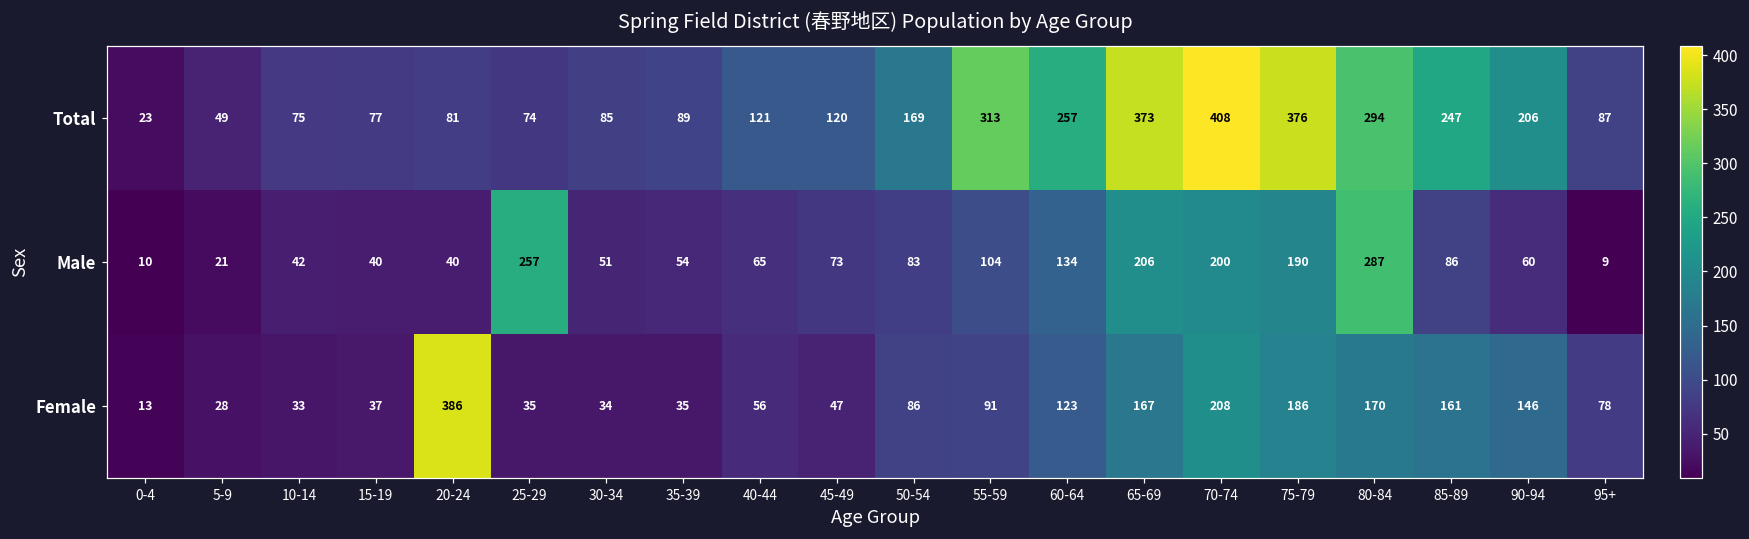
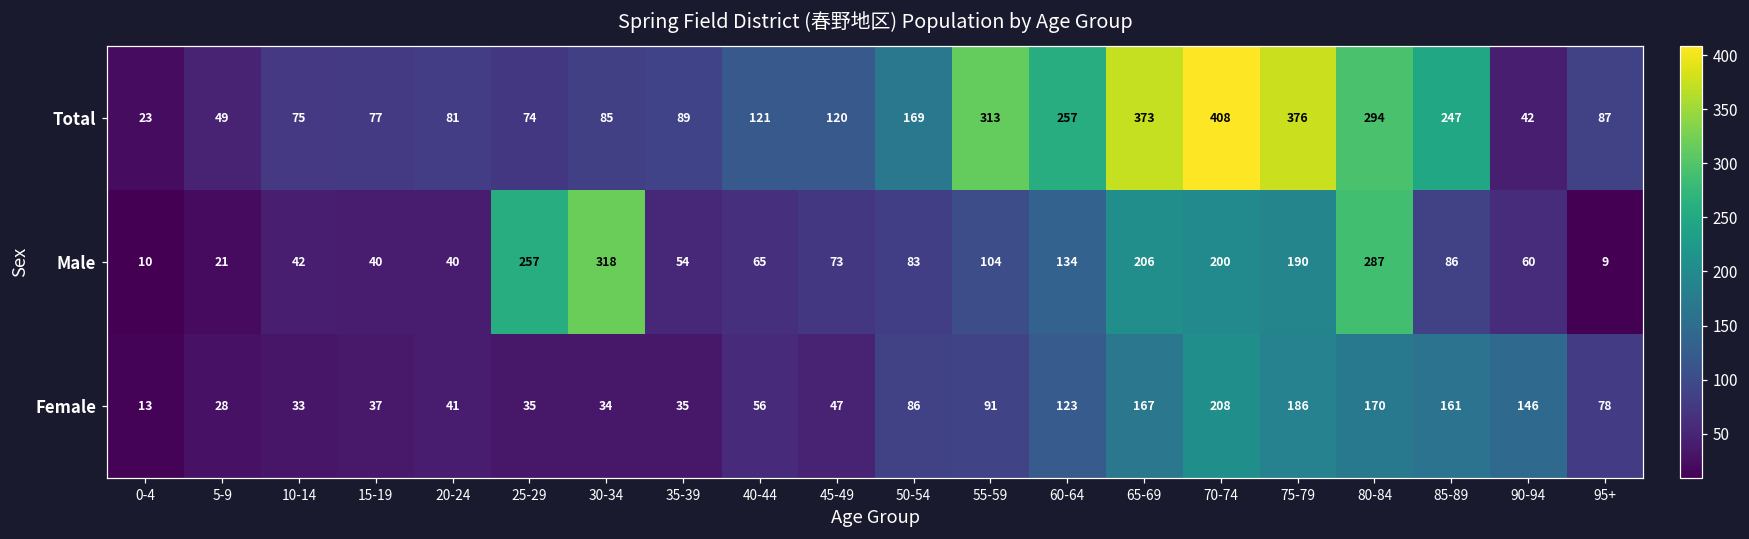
  {
    "Total": {
      "0-4": 23,
      "5-9": 49,
      "10-14": 75,
      "15-19": 77,
      "20-24": 81,
      "25-29": 74,
      "30-34": 85,
      "35-39": 89,
      "40-44": 121,
      "45-49": 120,
      "50-54": 169,
      "55-59": 313,
      "60-64": 257,
      "65-69": 373,
      "70-74": 408,
      "75-79": 376,
      "80-84": 294,
      "85-89": 247,
-     "90-94": 206,
+     "90-94": 42,
      "95+": 87
    },
    "Male": {
      "0-4": 10,
      "5-9": 21,
      "10-14": 42,
      "15-19": 40,
      "20-24": 40,
      "25-29": 257,
-     "30-34": 51,
+     "30-34": 318,
      "35-39": 54,
      "40-44": 65,
      "45-49": 73,
      "50-54": 83,
      "55-59": 104,
      "60-64": 134,
      "65-69": 206,
      "70-74": 200,
      "75-79": 190,
      "80-84": 287,
      "85-89": 86,
      "90-94": 60,
      "95+": 9
    },
    "Female": {
      "0-4": 13,
      "5-9": 28,
      "10-14": 33,
      "15-19": 37,
-     "20-24": 386,
+     "20-24": 41,
      "25-29": 35,
      "30-34": 34,
      "35-39": 35,
      "40-44": 56,
      "45-49": 47,
      "50-54": 86,
      "55-59": 91,
      "60-64": 123,
      "65-69": 167,
      "70-74": 208,
      "75-79": 186,
      "80-84": 170,
      "85-89": 161,
      "90-94": 146,
      "95+": 78
    }
  }
